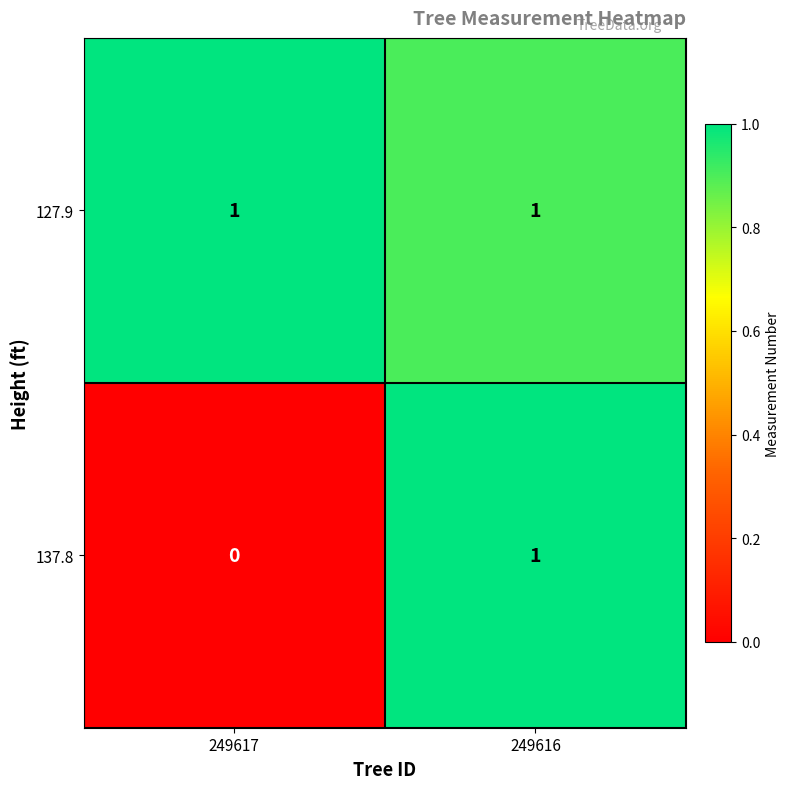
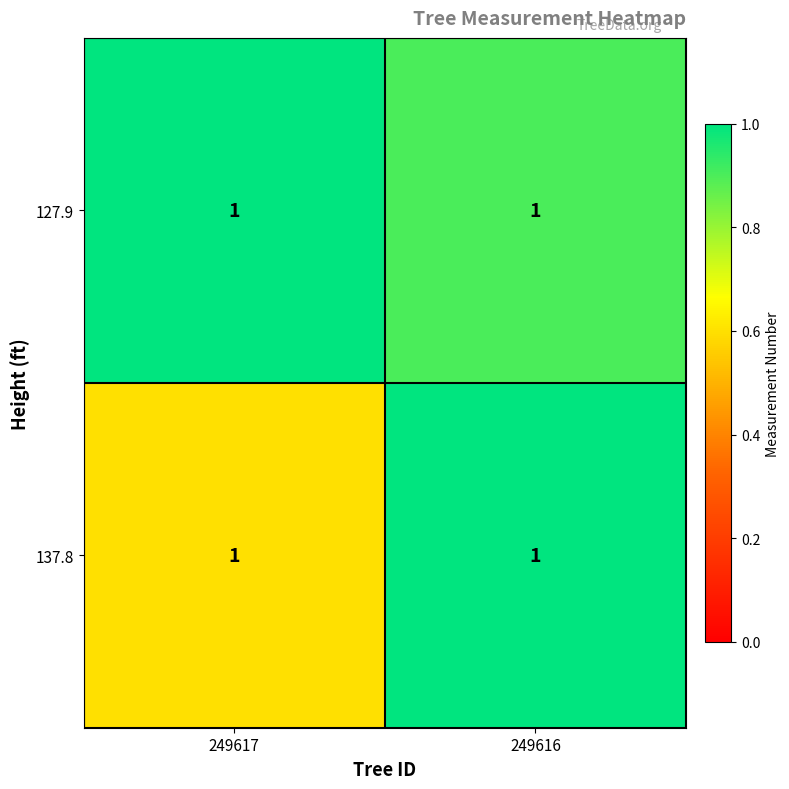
  {
    "127.9": {
      "249617": 1,
      "249616": 1
    },
    "137.8": {
-     "249617": 0,
+     "249617": 1,
      "249616": 1
    }
  }
